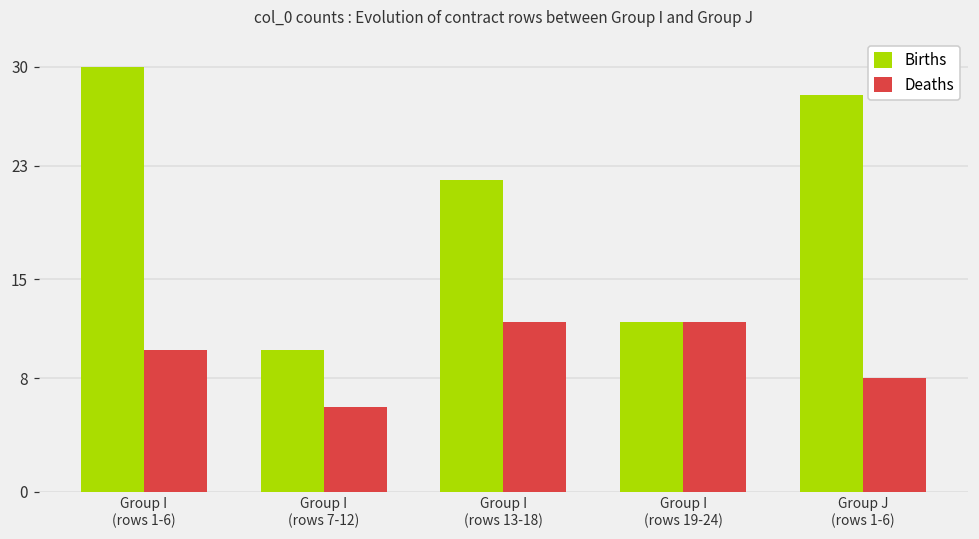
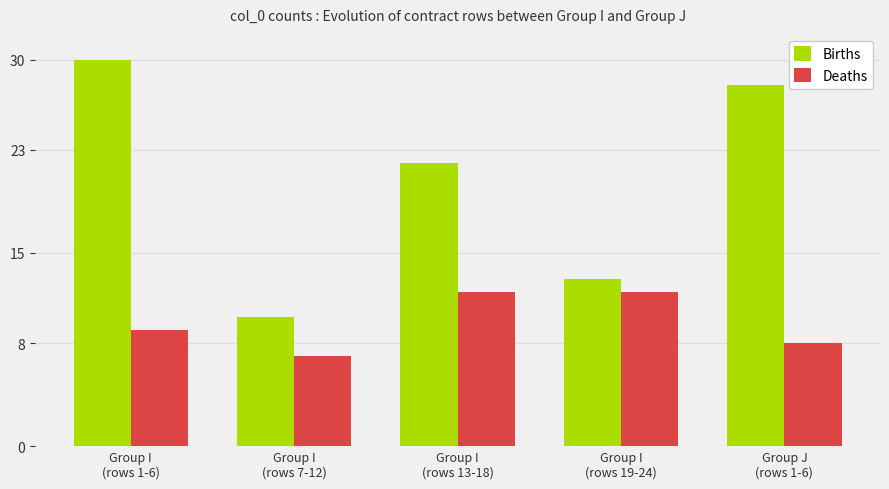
  {
    "Births": {
      "Group I (rows 1-6)": 30,
      "Group I (rows 7-12)": 10,
      "Group I (rows 13-18)": 22,
-     "Group I (rows 19-24)": 12,
+     "Group I (rows 19-24)": 13,
      "Group J (rows 1-6)": 28
    },
    "Deaths": {
-     "Group I (rows 1-6)": 10,
-     "Group I (rows 7-12)": 6,
+     "Group I (rows 1-6)": 9,
+     "Group I (rows 7-12)": 7,
      "Group I (rows 13-18)": 12,
      "Group I (rows 19-24)": 12,
      "Group J (rows 1-6)": 8
    }
  }
